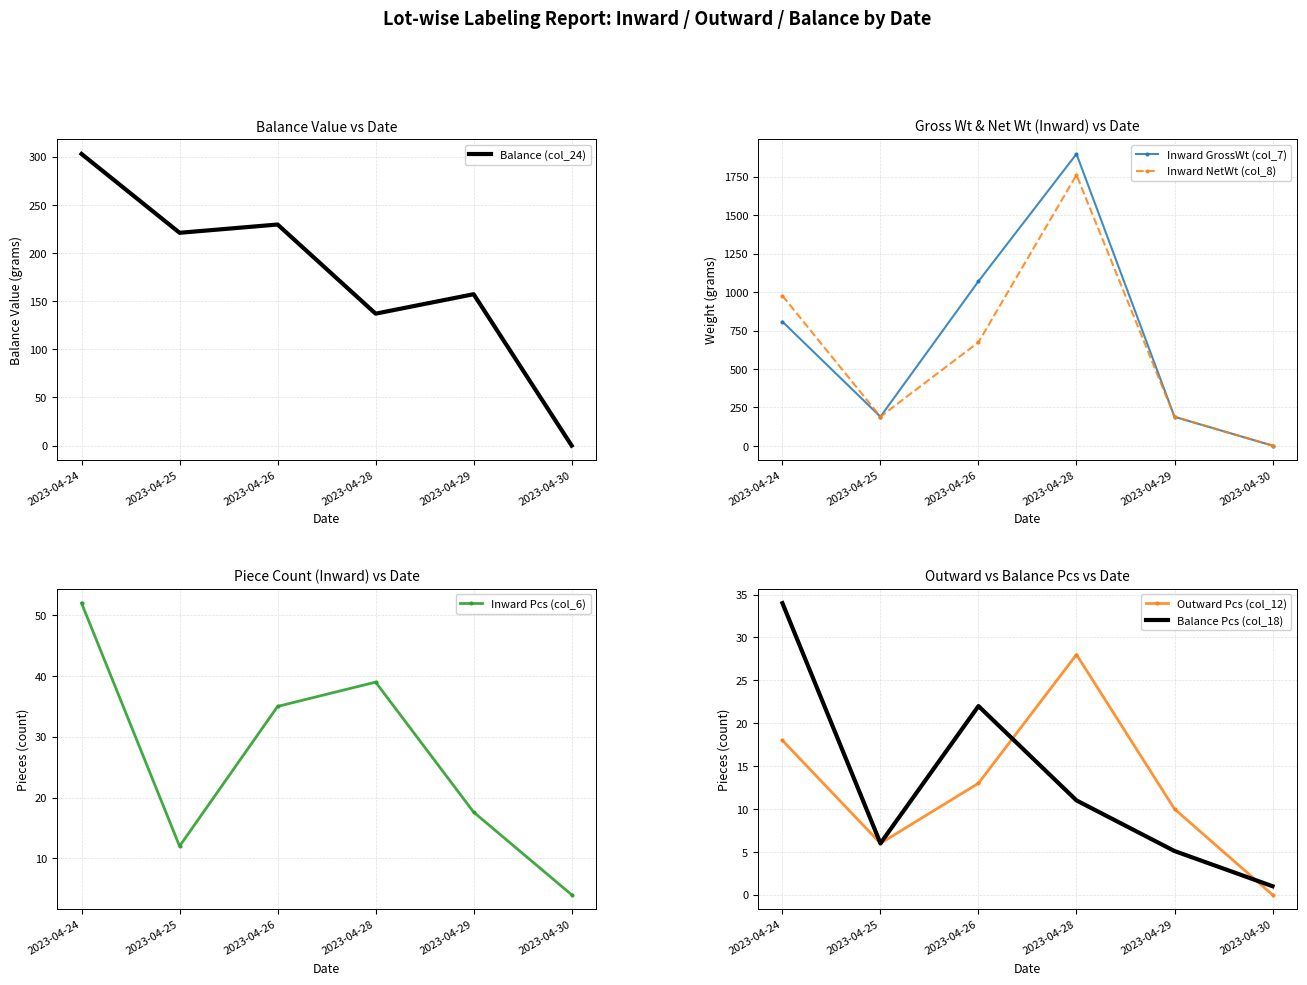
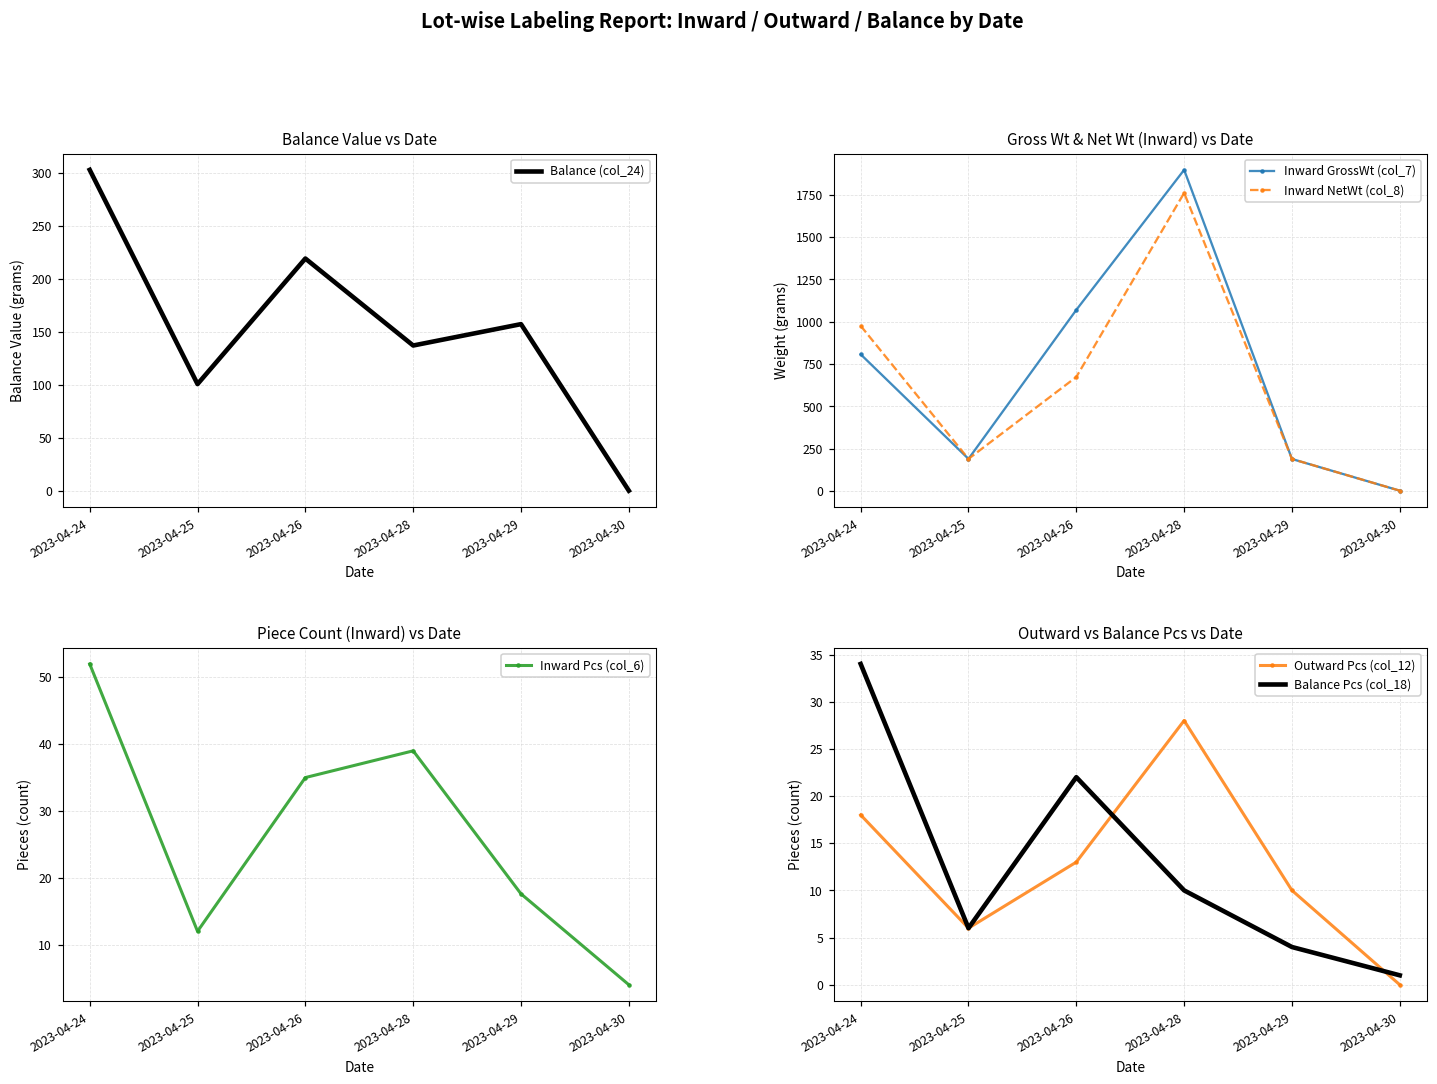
  {
    "Balance Value vs Date": {
      "2023-04-24": 300,
-     "2023-04-25": 220,
-     "2023-04-26": 230,
+     "2023-04-25": 100,
+     "2023-04-26": 220,
      "2023-04-28": 140,
      "2023-04-29": 160,
      "2023-04-30": 0
    },
    "Gross Wt & Net Wt (Inward) vs Date": {
      "Inward GrossWt (col_7)": {
        "2023-04-24": 810,
        "2023-04-26": 1070,
        "2023-04-28": 1900
      },
      "Inward NetWt (col_8)": {
        "2023-04-24": 980,
        "2023-04-26": 670,
        "2023-04-28": 1760
      }
    },
    "Piece Count (Inward) vs Date": {
      "2023-04-24": 52,
      "2023-04-25": 12,
      "2023-04-26": 35,
      "2023-04-28": 39,
      "2023-04-29": 18,
      "2023-04-30": 4
    },
    "Outward vs Balance Pcs vs Date": {
      "Outward Pcs (col_12)": {
        "2023-04-24": 18,
        "2023-04-26": 13,
        "2023-04-28": 28,
        "2023-04-29": 10,
        "2023-04-30": 0
      },
      "Balance Pcs (col_18)": {
        "2023-04-24": 34,
        "2023-04-26": 22,
-       "2023-04-28": 11,
-       "2023-04-29": 5,
+       "2023-04-28": 10,
+       "2023-04-29": 4,
        "2023-04-30": 1
      }
    }
  }
